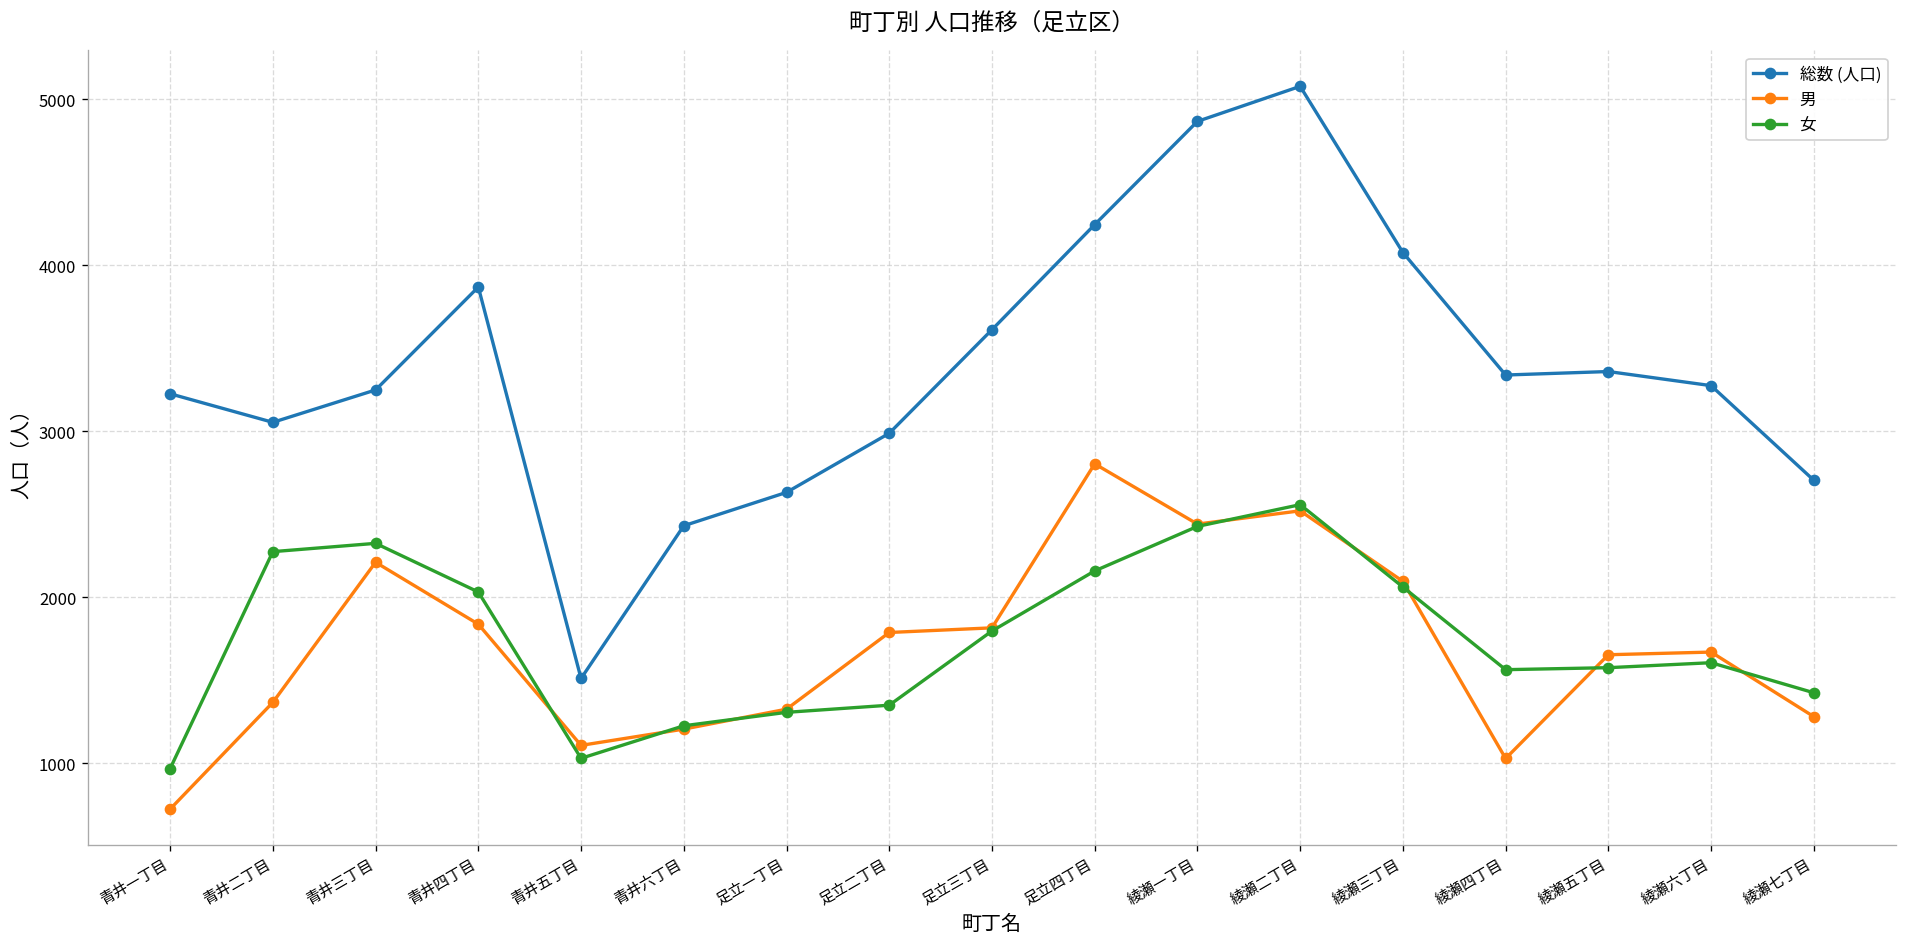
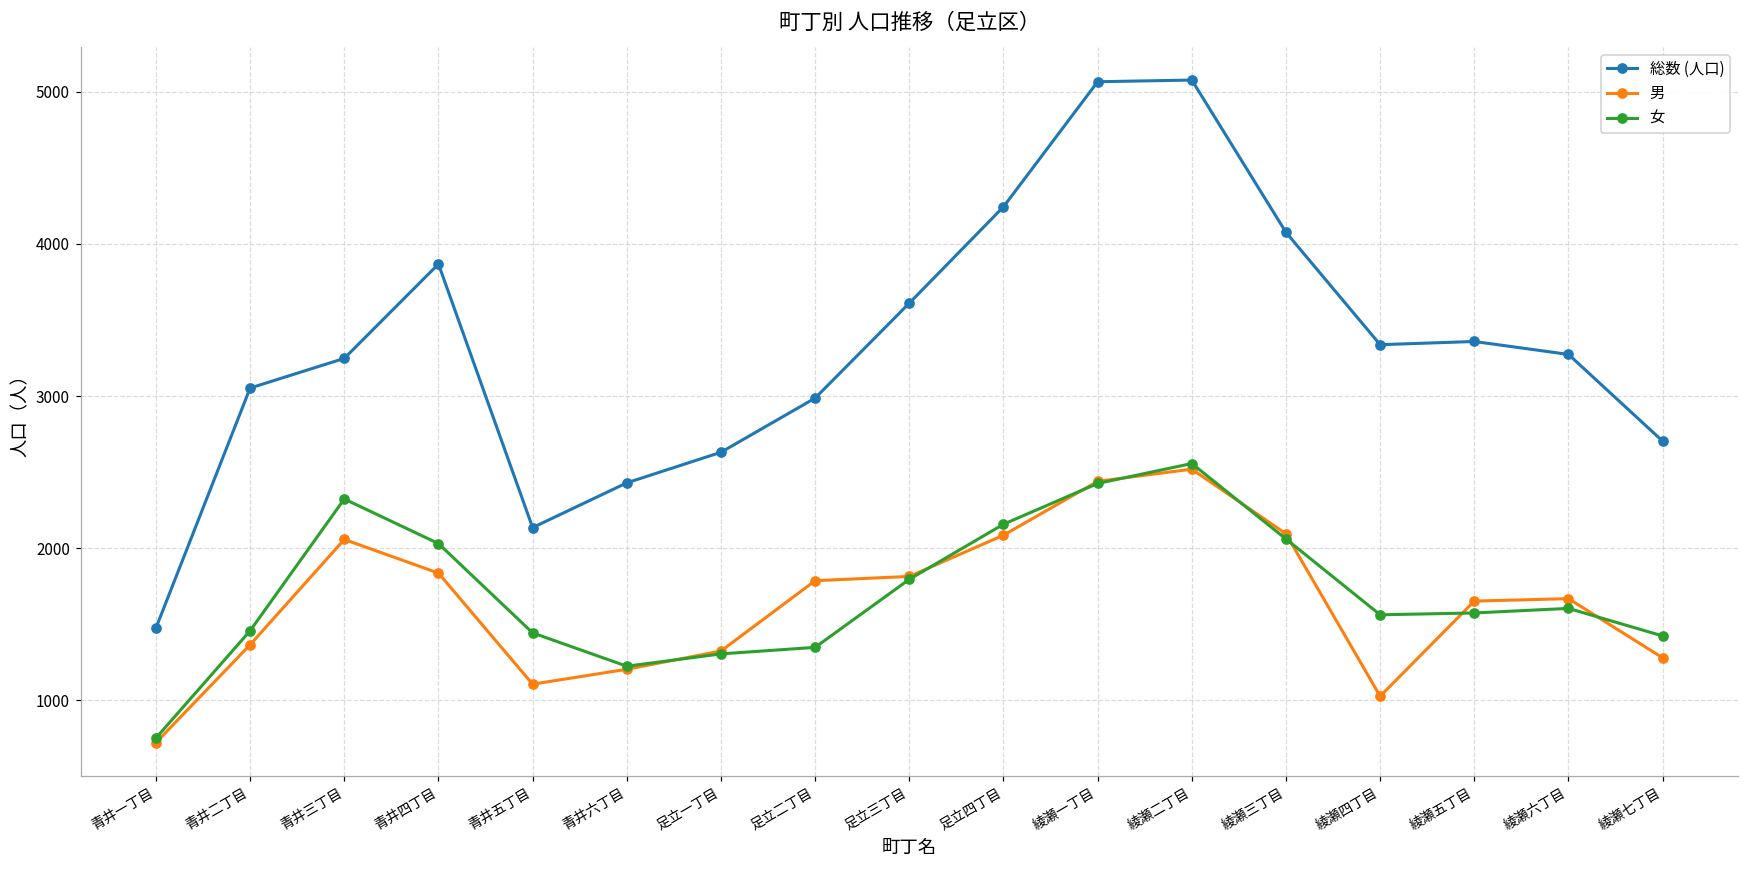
  {
    "総数 (人口)": {
-     "青井一丁目": 3230,
+     "青井一丁目": 1480,
      "青井二丁目": 3050,
      "青井三丁目": 3250,
      "青井四丁目": 3870,
-     "青井五丁目": 1510,
+     "青井五丁目": 2140,
      "青井六丁目": 2430,
      "足立一丁目": 2630,
      "足立二丁目": 2990,
      "足立三丁目": 3610,
      "足立四丁目": 4240,
-     "綾瀬一丁目": 4870,
+     "綾瀬一丁目": 5070,
      "綾瀬二丁目": 5080,
      "綾瀬三丁目": 4080,
      "綾瀬四丁目": 3340,
      "綾瀬五丁目": 3360,
      "綾瀬六丁目": 3270,
      "綾瀬七丁目": 2700
    },
    "男": {
      "青井一丁目": 720,
      "青井二丁目": 1370,
-     "青井三丁目": 2210,
+     "青井三丁目": 2060,
      "青井四丁目": 1840,
      "青井五丁目": 1110,
      "青井六丁目": 1210,
      "足立一丁目": 1330,
      "足立二丁目": 1790,
      "足立三丁目": 1820,
-     "足立四丁目": 2800,
+     "足立四丁目": 2090,
      "綾瀬二丁目": 2520,
      "綾瀬三丁目": 2100,
      "綾瀬四丁目": 1030,
      "綾瀬五丁目": 1650,
      "綾瀬六丁目": 1670,
      "綾瀬七丁目": 1280
    },
    "女": {
-     "青井一丁目": 970,
-     "青井二丁目": 2270,
+     "青井一丁目": 750,
+     "青井二丁目": 1460,
      "青井三丁目": 2320,
      "青井四丁目": 2030,
-     "青井五丁目": 1030,
+     "青井五丁目": 1440,
      "青井六丁目": 1230,
      "足立一丁目": 1310,
      "足立二丁目": 1350,
      "足立三丁目": 1800,
      "足立四丁目": 2160,
      "綾瀬二丁目": 2560,
      "綾瀬三丁目": 2060,
      "綾瀬四丁目": 1560,
      "綾瀬五丁目": 1580,
      "綾瀬六丁目": 1610,
      "綾瀬七丁目": 1420
    }
  }
